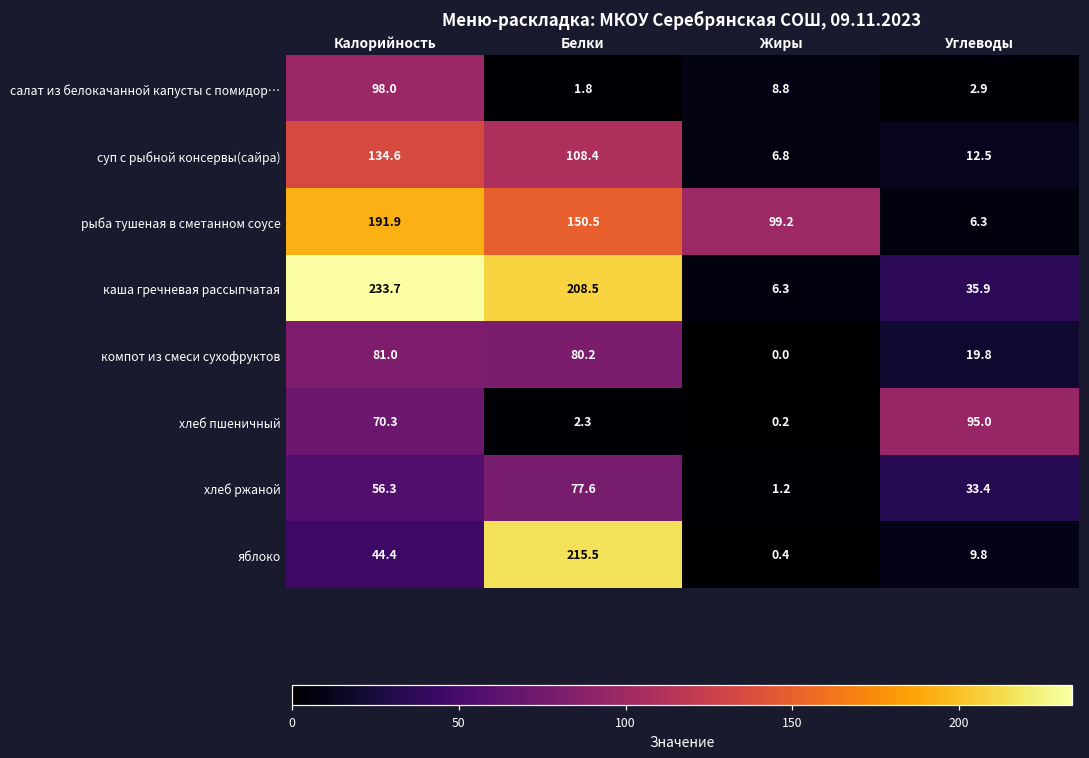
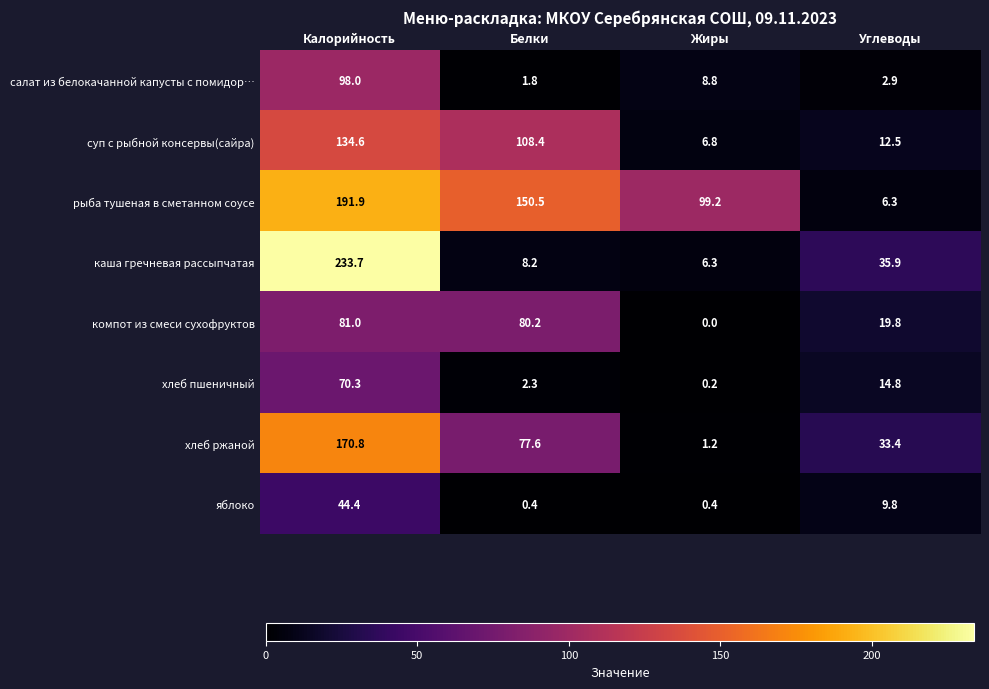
  {
    "салат из белокачанной капусты с помидор…": {
      "Калорийность": 98.0,
      "Белки": 1.8,
      "Жиры": 8.8,
      "Углеводы": 2.9
    },
    "суп с рыбной консервы(сайра)": {
      "Калорийность": 134.6,
      "Белки": 108.4,
      "Жиры": 6.8,
      "Углеводы": 12.5
    },
    "рыба тушеная в сметанном соусе": {
      "Калорийность": 191.9,
      "Белки": 150.5,
      "Жиры": 99.2,
      "Углеводы": 6.3
    },
    "каша гречневая рассыпчатая": {
      "Калорийность": 233.7,
-     "Белки": 208.5,
+     "Белки": 8.2,
      "Жиры": 6.3,
      "Углеводы": 35.9
    },
    "компот из смеси сухофруктов": {
      "Калорийность": 81.0,
      "Белки": 80.2,
      "Жиры": 0.0,
      "Углеводы": 19.8
    },
    "хлеб пшеничный": {
      "Калорийность": 70.3,
      "Белки": 2.3,
      "Жиры": 0.2,
-     "Углеводы": 95.0
+     "Углеводы": 14.8
    },
    "хлеб ржаной": {
-     "Калорийность": 56.3,
+     "Калорийность": 170.8,
      "Белки": 77.6,
      "Жиры": 1.2,
      "Углеводы": 33.4
    },
    "яблоко": {
      "Калорийность": 44.4,
-     "Белки": 215.5,
+     "Белки": 0.4,
      "Жиры": 0.4,
      "Углеводы": 9.8
    }
  }
